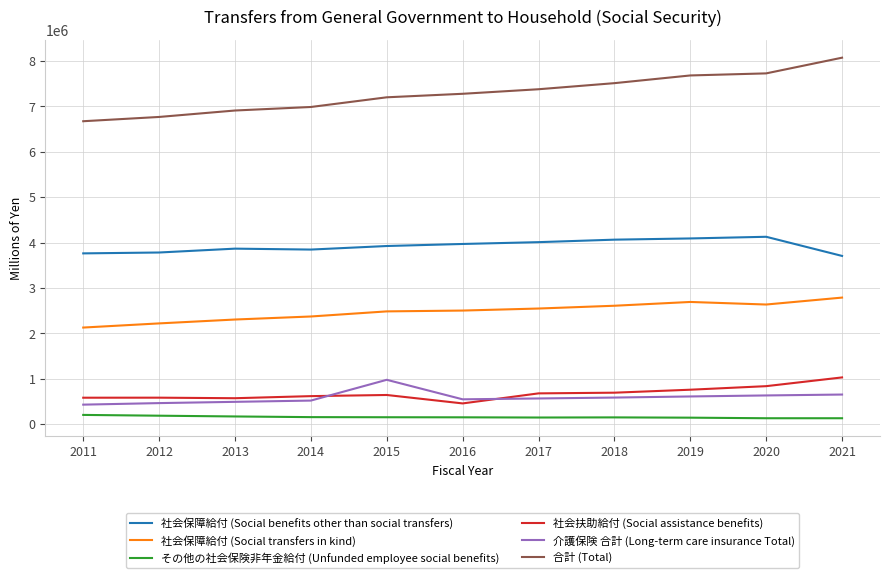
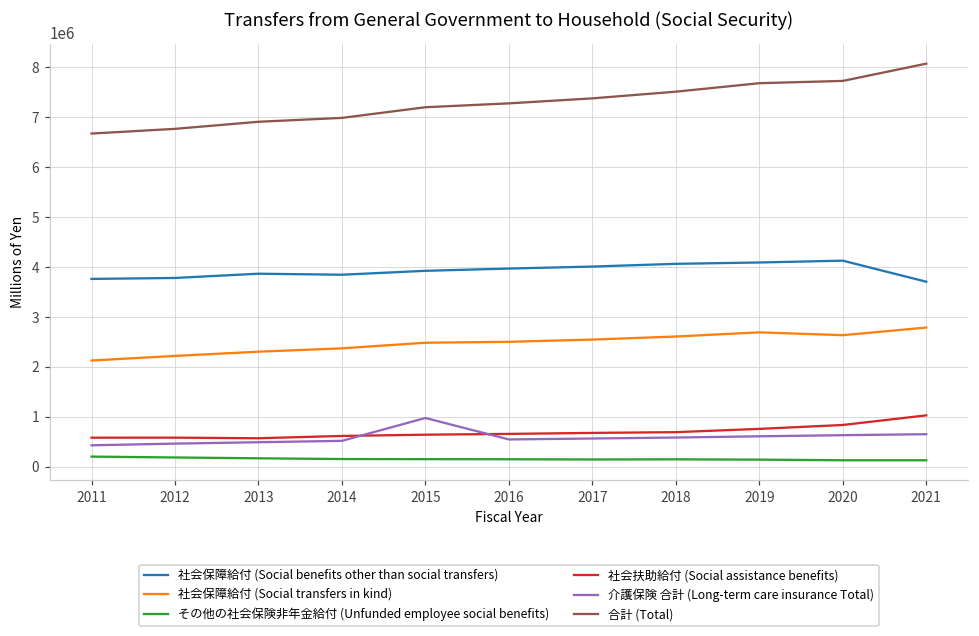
  {
    "社会保障給付 (Social benefits other than social transfers)": {
      "2011": 3800000,
      "2012": 3800000,
      "2013": 3900000,
      "2014": 3800000,
      "2015": 3900000,
      "2016": 4000000,
      "2017": 4000000,
      "2018": 4100000,
      "2019": 4100000,
      "2020": 4100000,
      "2021": 3700000
    },
    "社会保障給付 (Social transfers in kind)": {
      "2011": 2100000,
      "2012": 2200000,
      "2013": 2300000,
      "2014": 2400000,
      "2015": 2500000,
      "2016": 2500000,
      "2017": 2500000,
      "2018": 2600000,
      "2019": 2700000,
      "2020": 2600000,
      "2021": 2800000
    },
    "その他の社会保険非年金給付 (Unfunded employee social benefits)": {
      "2011": 200000,
      "2012": 200000,
      "2013": 200000,
      "2014": 200000,
      "2015": 200000,
      "2016": 100000,
      "2017": 100000,
      "2018": 100000,
      "2019": 100000,
      "2020": 100000,
      "2021": 100000
    },
    "社会扶助給付 (Social assistance benefits)": {
      "2011": 600000,
      "2012": 600000,
      "2013": 600000,
      "2014": 600000,
      "2015": 600000,
-     "2016": 500000,
+     "2016": 700000,
      "2017": 700000,
      "2018": 700000,
      "2019": 800000,
      "2020": 800000,
      "2021": 1000000
    },
    "介護保険 合計 (Long-term care insurance Total)": {
      "2011": 400000,
      "2012": 500000,
      "2013": 500000,
      "2014": 500000,
      "2015": 1000000,
      "2016": 500000,
      "2017": 600000,
      "2018": 600000,
      "2019": 600000,
      "2020": 600000,
      "2021": 700000
    },
    "合計 (Total)": {
      "2011": 6700000,
      "2012": 6800000,
      "2013": 6900000,
      "2014": 7000000,
      "2015": 7200000,
      "2016": 7300000,
      "2017": 7400000,
      "2018": 7500000,
      "2019": 7700000,
      "2020": 7700000,
      "2021": 8100000
    }
  }
